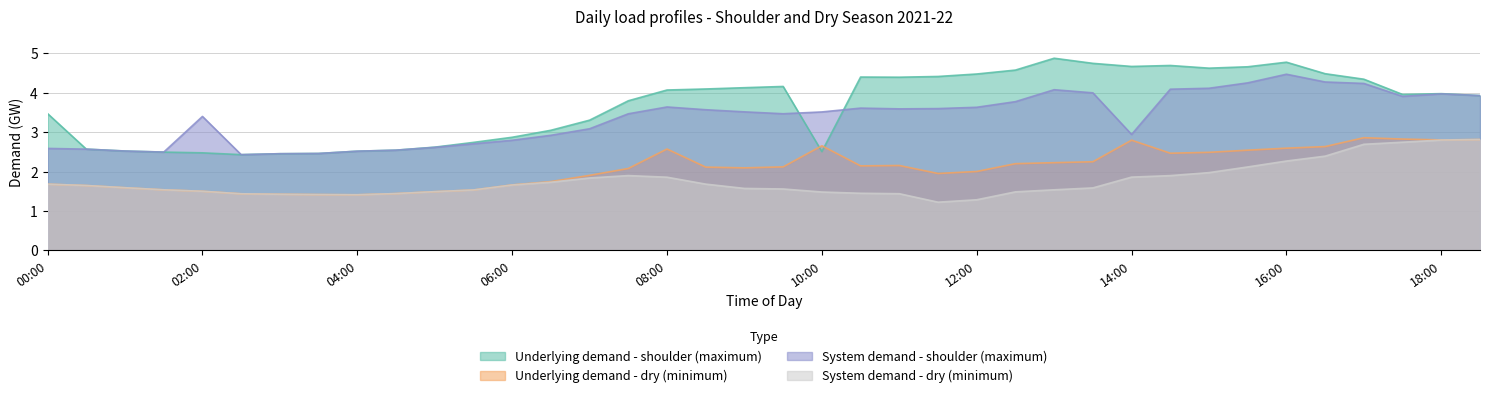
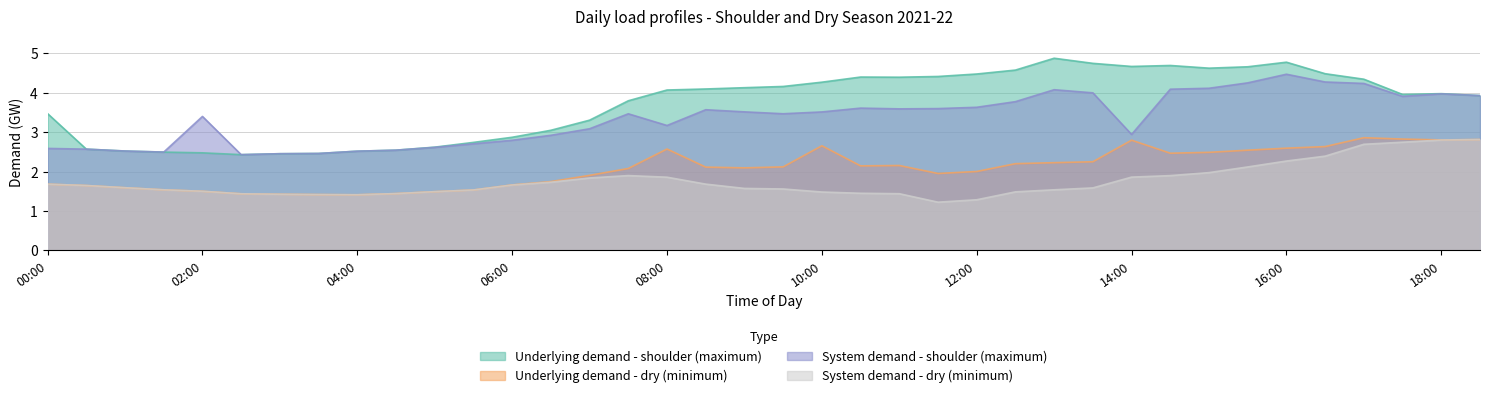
  {
    "Underlying demand - shoulder (maximum)": {
      "00:00": 3.5,
      "02:00": 2.5,
      "06:00": 2.9,
      "08:00": 4.1,
-     "10:00": 2.5,
+     "10:00": 4.3,
      "12:00": 4.5,
      "14:00": 4.7,
      "16:00": 4.8
    },
    "Underlying demand - dry (minimum)": {
      "08:00": 2.6,
      "10:00": 2.7,
      "12:00": 2.0,
      "14:00": 2.8,
      "16:00": 2.6
    },
    "System demand - shoulder (maximum)": {
      "00:00": 2.6,
      "02:00": 3.4,
      "06:00": 2.8,
-     "08:00": 3.6,
+     "08:00": 3.2,
      "10:00": 3.5,
      "12:00": 3.6,
      "14:00": 2.9,
      "16:00": 4.5
    },
    "System demand - dry (minimum)": {
      "08:00": 1.9,
      "10:00": 1.5,
      "12:00": 1.3,
      "14:00": 1.9,
      "16:00": 2.3
    }
  }
